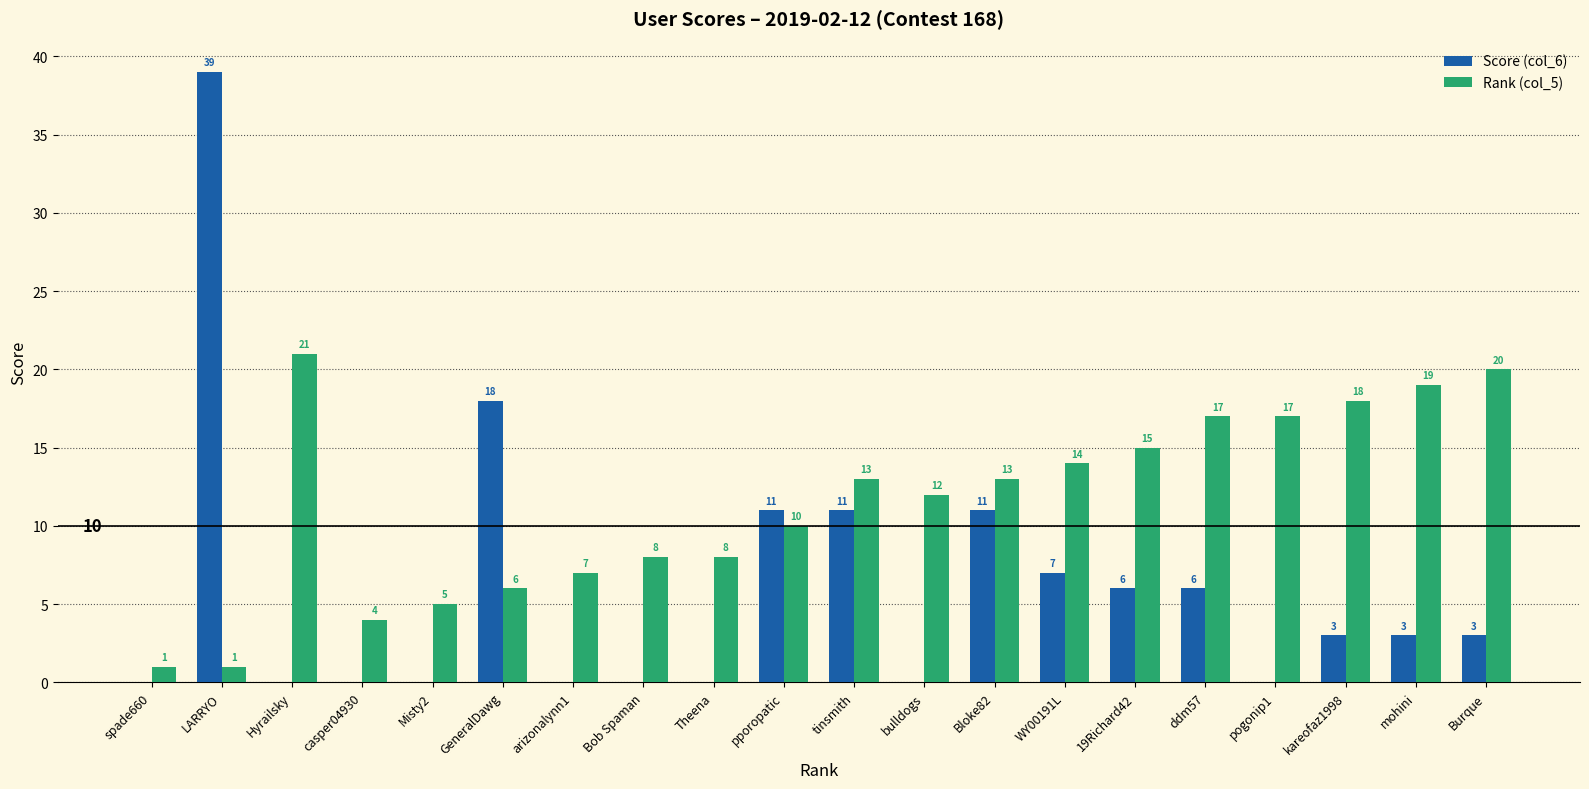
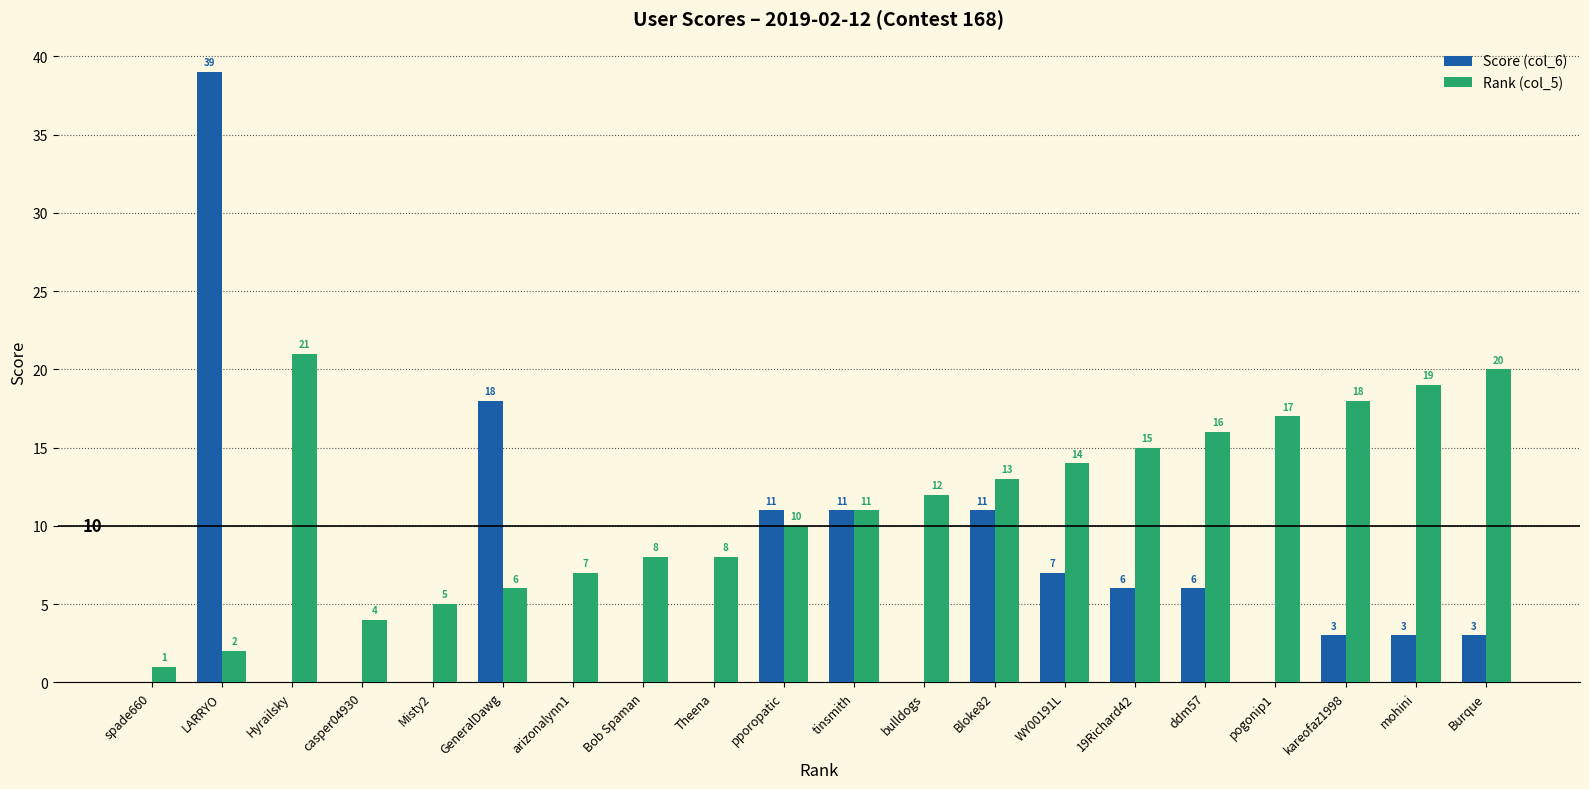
  {
    "Score (col_6)": {
      "LARRYO": 39,
      "GeneralDawg": 18,
      "pporopatic": 11,
      "tinsmith": 11,
      "Bloke82": 11,
      "WY00191L": 7,
      "19Richard42": 6,
      "ddm57": 6,
      "kareofaz1998": 3,
      "mohini": 3,
      "Burque": 3
    },
    "Rank (col_5)": {
      "spade660": 1,
-     "LARRYO": 1,
+     "LARRYO": 2,
      "Hyrailsky": 21,
      "casper04930": 4,
      "Misty2": 5,
      "GeneralDawg": 6,
      "arizonalynn1": 7,
      "Bob Spaman": 8,
      "Theena": 8,
      "pporopatic": 10,
-     "tinsmith": 13,
+     "tinsmith": 11,
      "bulldogs": 12,
      "Bloke82": 13,
      "WY00191L": 14,
      "19Richard42": 15,
-     "ddm57": 17,
+     "ddm57": 16,
      "pogonip1": 17,
      "kareofaz1998": 18,
      "mohini": 19,
      "Burque": 20
    }
  }
